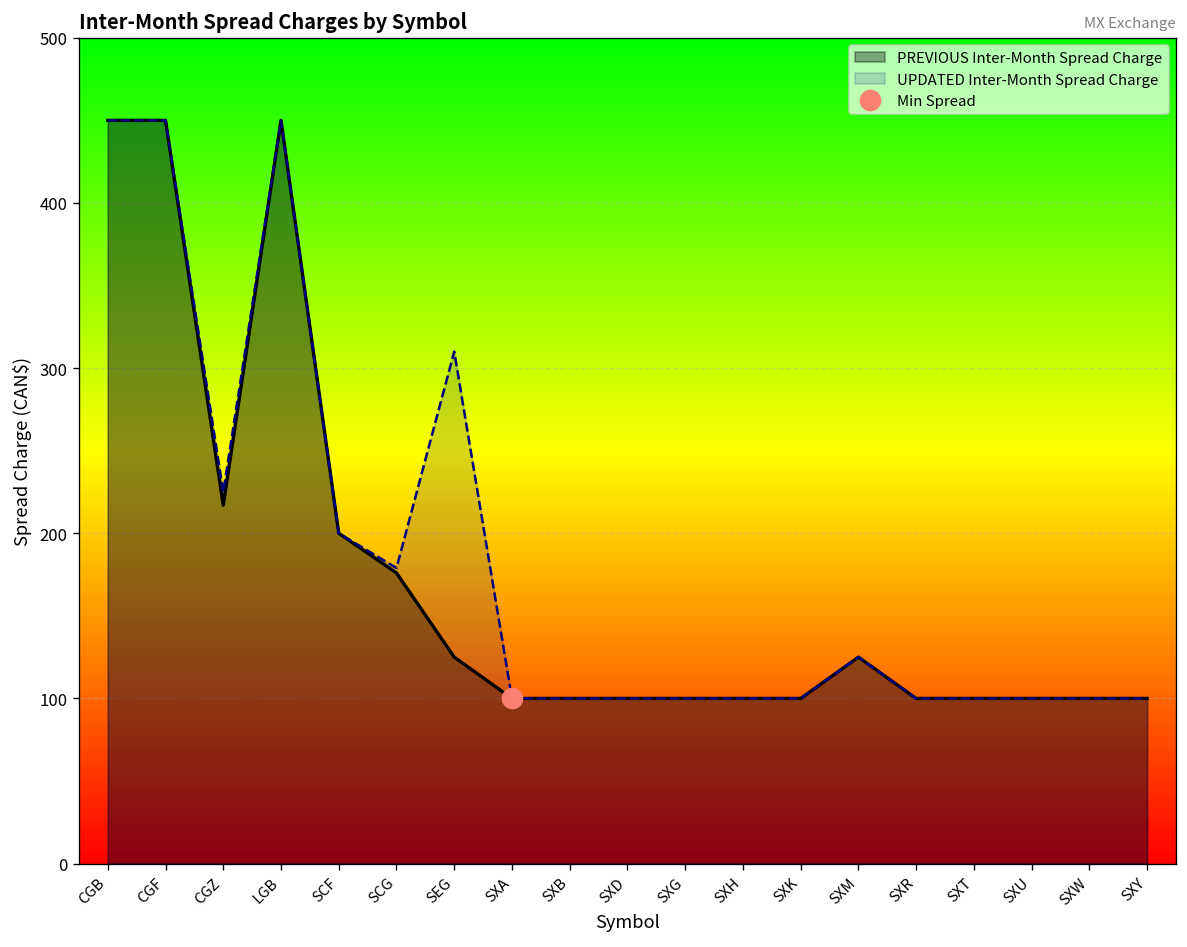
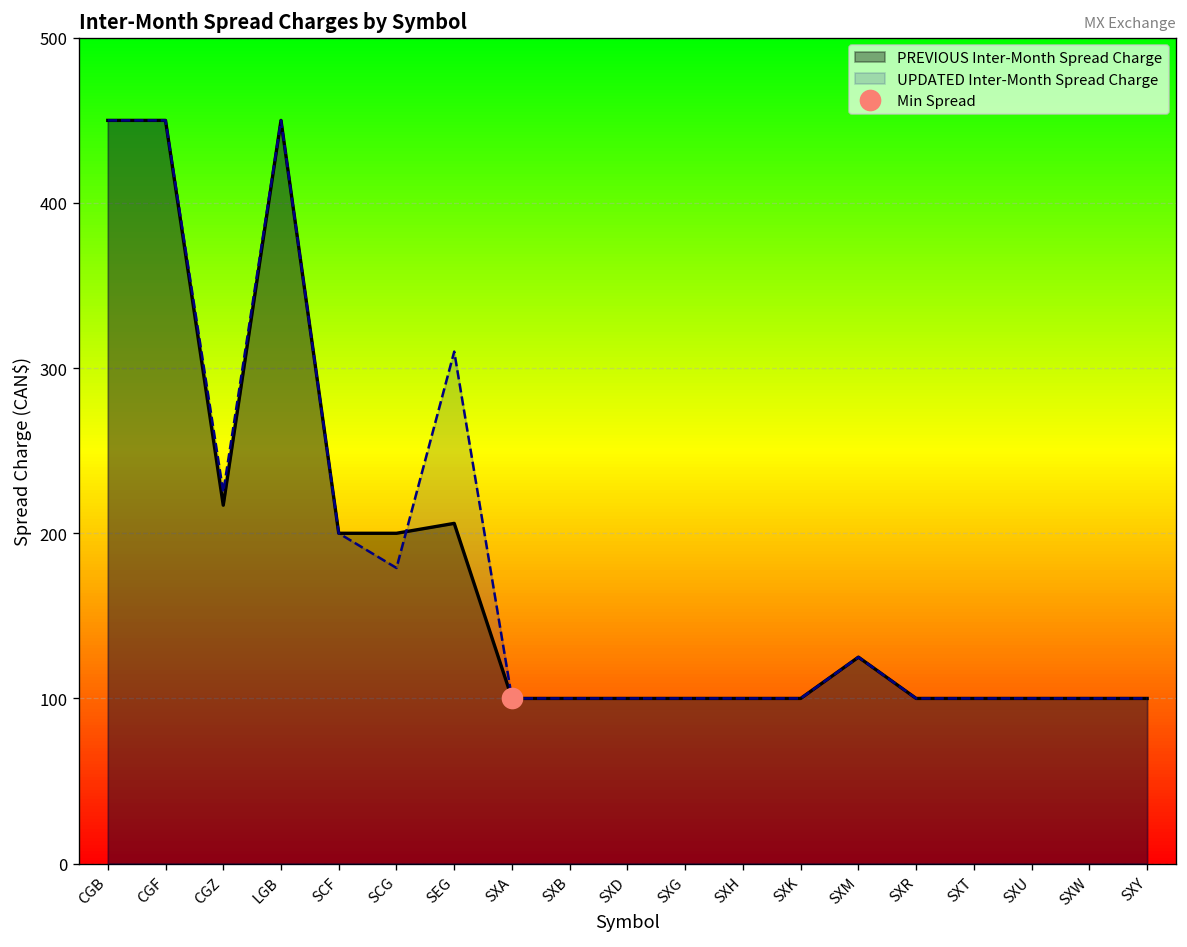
  {
    "PREVIOUS Inter-Month Spread Charge": {
      "CGZ": 217,
-     "SCG": 176,
-     "SEG": 125
+     "SCG": 200,
+     "SEG": 206
    },
    "UPDATED Inter-Month Spread Charge": {
      "CGZ": 225,
      "SCG": 179,
      "SEG": 310
    }
  }
